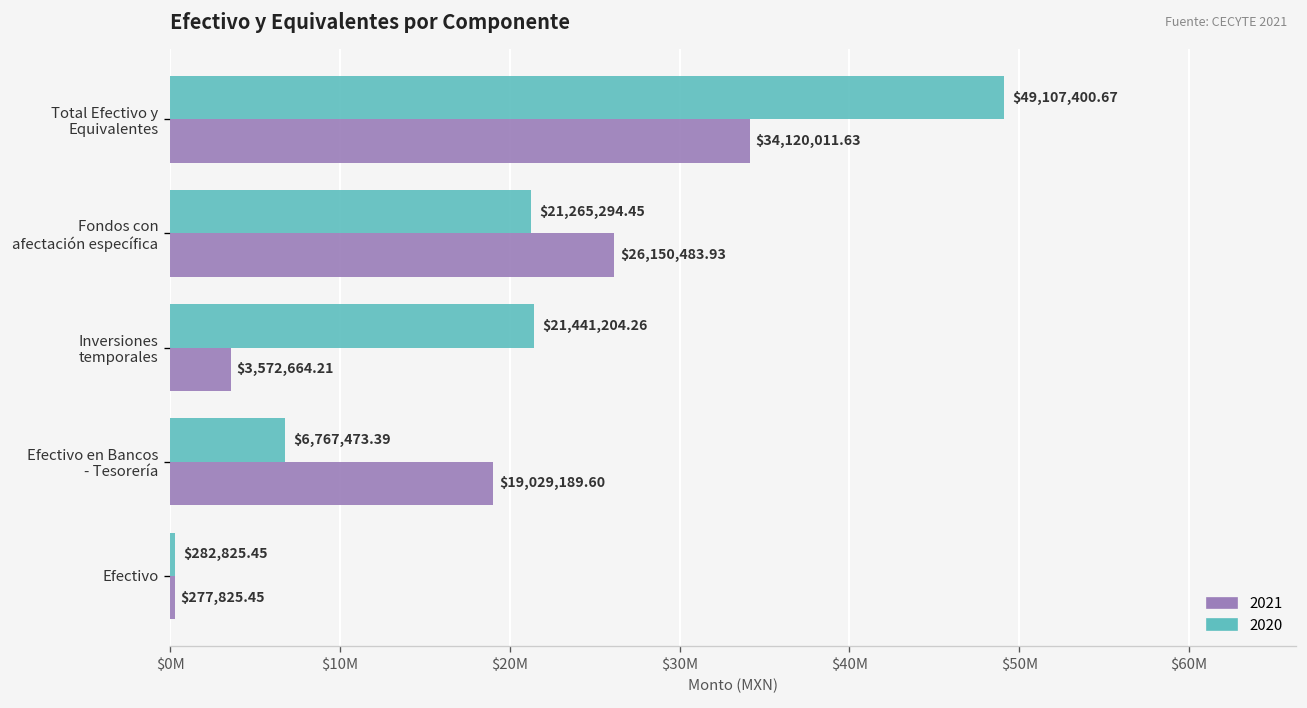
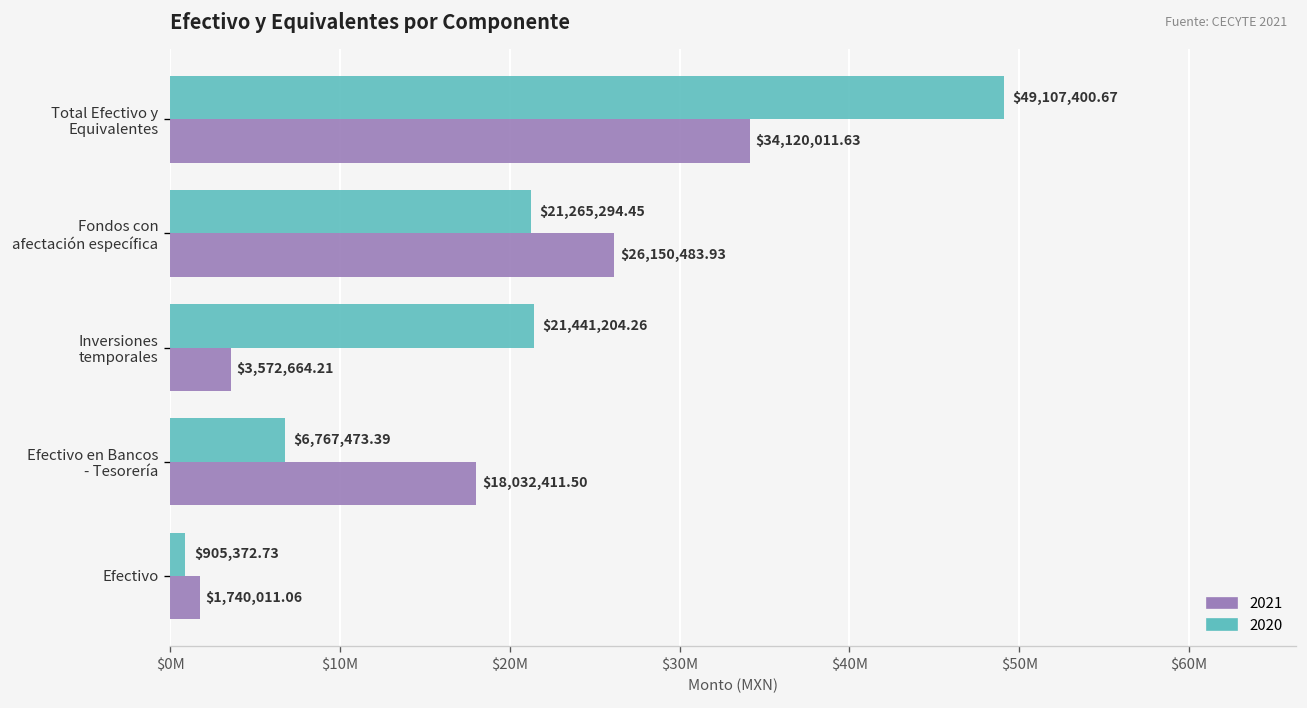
  {
    "2020": {
      "Total Efectivo y Equivalentes": "$49,107,400.67",
      "Fondos con afectación específica": "$21,265,294.45",
      "Inversiones temporales": "$21,441,204.26",
      "Efectivo en Bancos - Tesorería": "$6,767,473.39",
-     "Efectivo": "$282,825.45"
+     "Efectivo": "$905,372.73"
    },
    "2021": {
      "Total Efectivo y Equivalentes": "$34,120,011.63",
      "Fondos con afectación específica": "$26,150,483.93",
      "Inversiones temporales": "$3,572,664.21",
-     "Efectivo en Bancos - Tesorería": "$19,029,189.60",
-     "Efectivo": "$277,825.45"
+     "Efectivo en Bancos - Tesorería": "$18,032,411.50",
+     "Efectivo": "$1,740,011.06"
    }
  }
